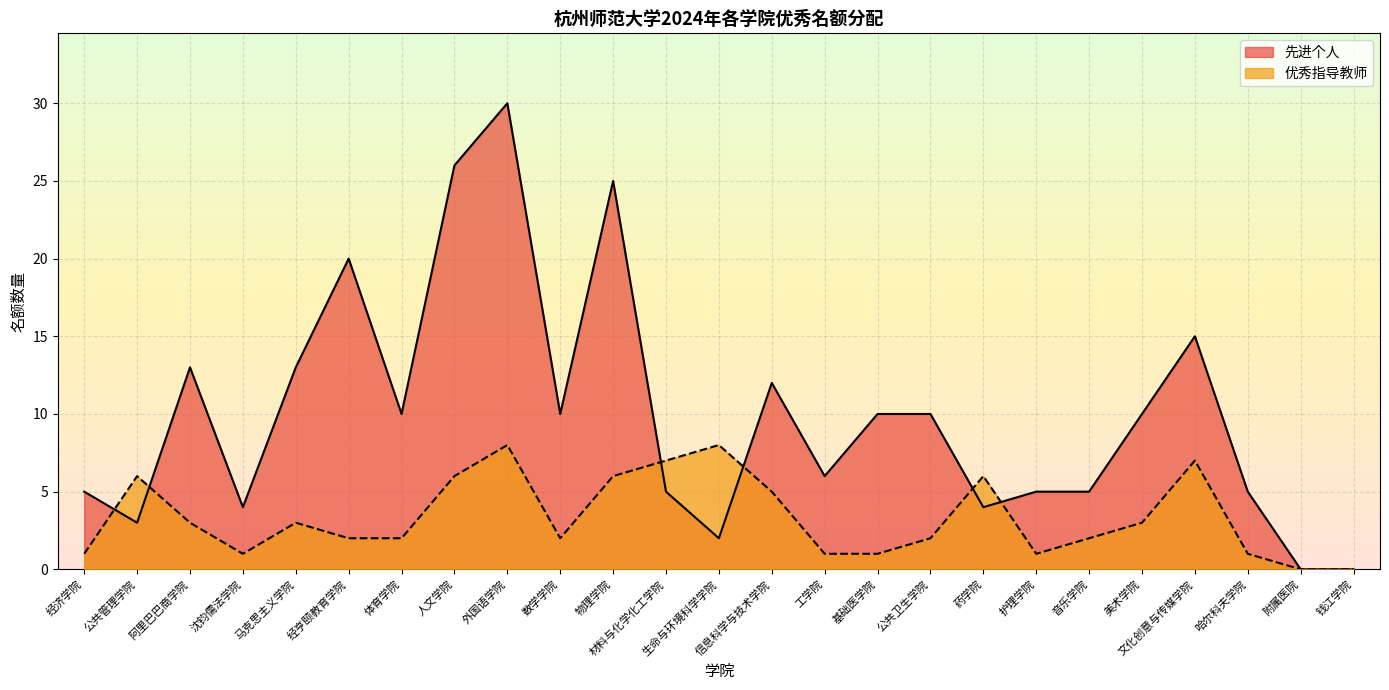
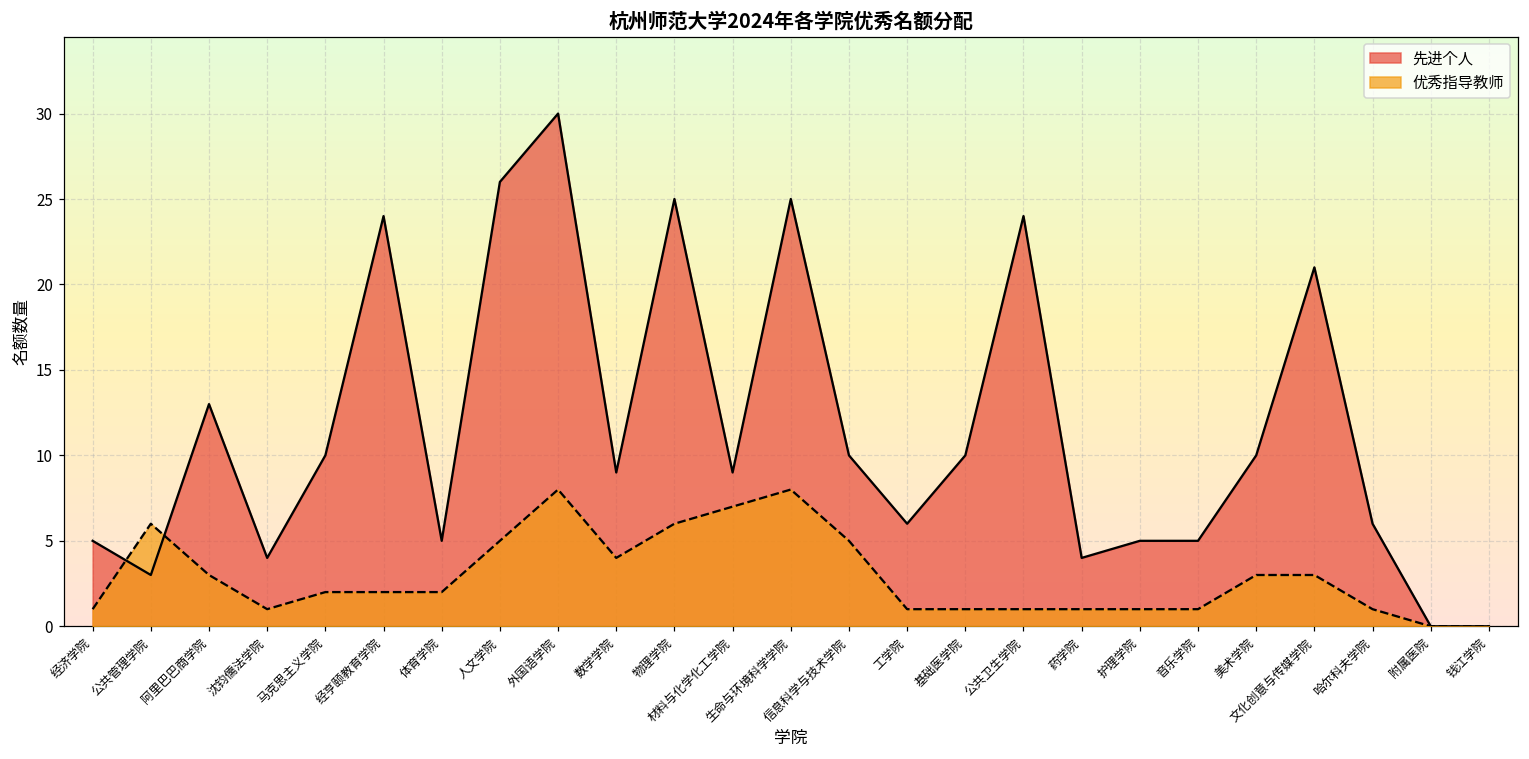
  {
    "先进个人": {
      "经济学院": 5,
      "公共管理学院": 3,
      "阿里巴巴商学院": 13,
      "沈钧儒法学院": 4,
-     "马克思主义学院": 13,
-     "经亨颐教育学院": 20,
-     "体育学院": 10,
+     "马克思主义学院": 10,
+     "经亨颐教育学院": 24,
+     "体育学院": 5,
      "人文学院": 26,
      "外国语学院": 30,
-     "数学学院": 10,
+     "数学学院": 9,
      "物理学院": 25,
-     "材料与化学化工学院": 5,
-     "生命与环境科学学院": 2,
-     "信息科学与技术学院": 12,
+     "材料与化学化工学院": 9,
+     "生命与环境科学学院": 25,
+     "信息科学与技术学院": 10,
      "工学院": 6,
      "基础医学院": 10,
-     "公共卫生学院": 10,
+     "公共卫生学院": 24,
      "药学院": 4,
      "护理学院": 5,
      "音乐学院": 5,
      "美术学院": 10,
-     "文化创意与传媒学院": 15,
-     "哈尔科夫学院": 5
+     "文化创意与传媒学院": 21,
+     "哈尔科夫学院": 6
    },
    "优秀指导教师": {
      "经济学院": 1,
      "公共管理学院": 6,
      "阿里巴巴商学院": 3,
      "沈钧儒法学院": 1,
-     "马克思主义学院": 3,
+     "马克思主义学院": 2,
      "经亨颐教育学院": 2,
      "体育学院": 2,
-     "人文学院": 6,
+     "人文学院": 5,
      "外国语学院": 8,
-     "数学学院": 2,
+     "数学学院": 4,
      "物理学院": 6,
      "材料与化学化工学院": 7,
      "生命与环境科学学院": 8,
      "信息科学与技术学院": 5,
      "工学院": 1,
      "基础医学院": 1,
-     "公共卫生学院": 2,
-     "药学院": 6,
+     "公共卫生学院": 1,
+     "药学院": 1,
      "护理学院": 1,
-     "音乐学院": 2,
+     "音乐学院": 1,
      "美术学院": 3,
-     "文化创意与传媒学院": 7,
+     "文化创意与传媒学院": 3,
      "哈尔科夫学院": 1
    }
  }
